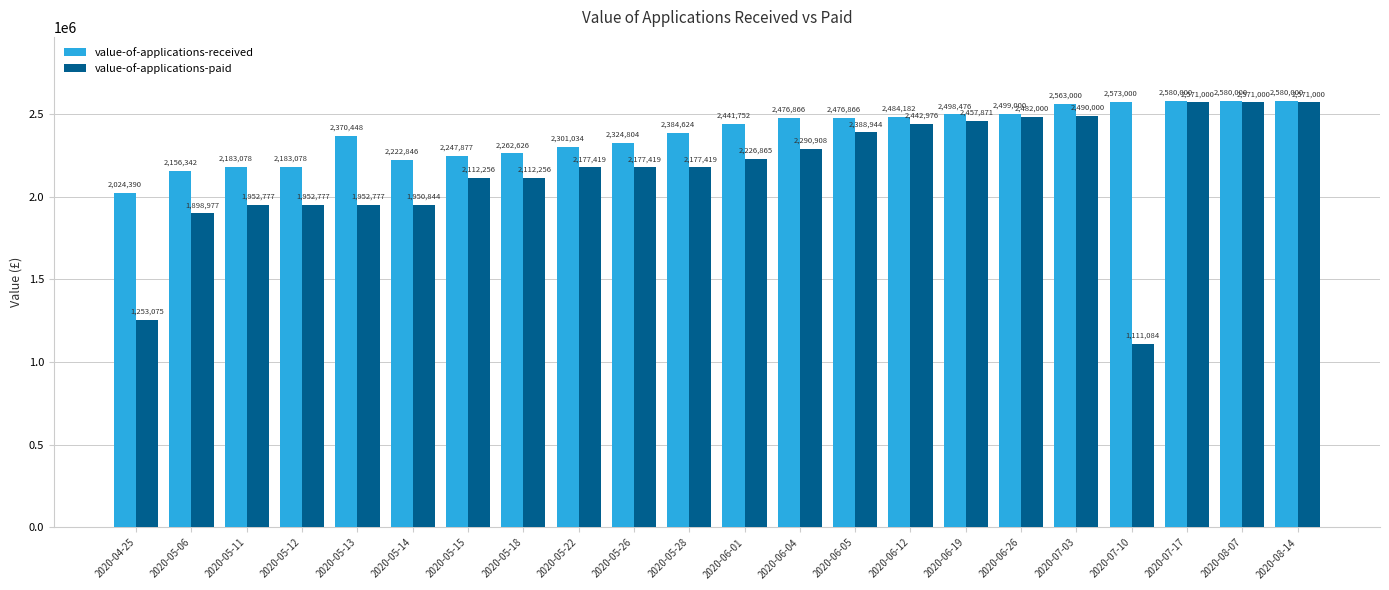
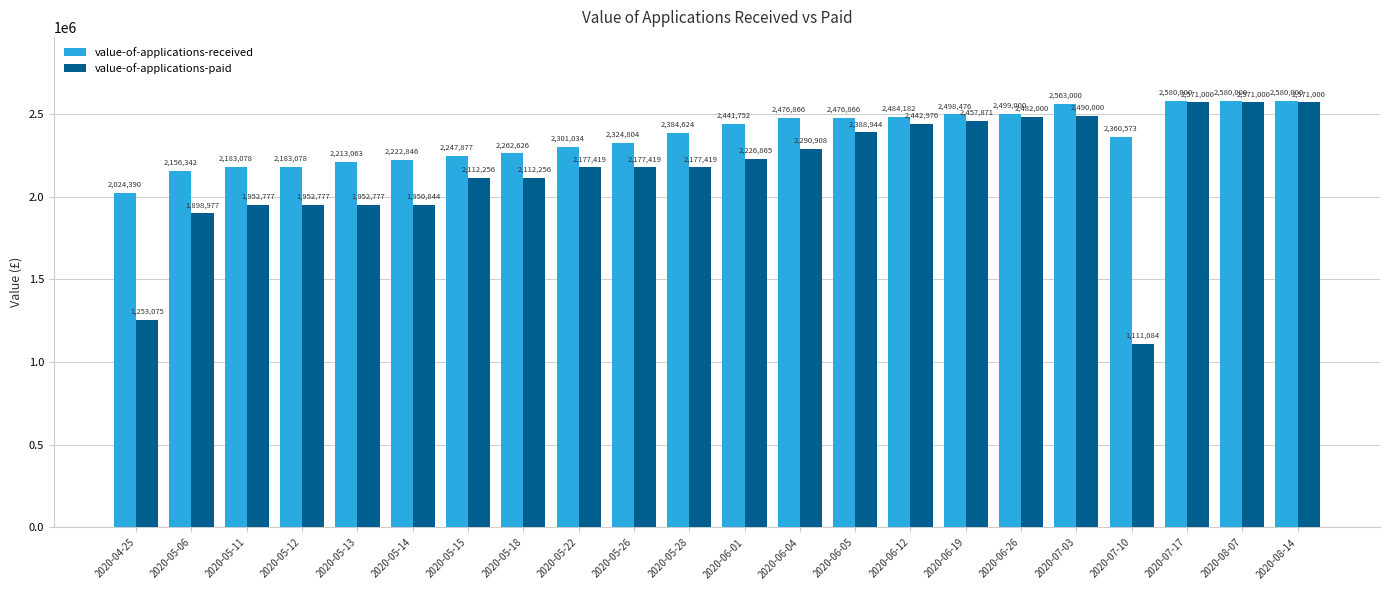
  {
    "value-of-applications-received": {
      "2020-04-25": "2,024,390",
      "2020-05-06": "2,156,342",
      "2020-05-11": "2,183,078",
      "2020-05-12": "2,183,078",
-     "2020-05-13": "2,370,448",
+     "2020-05-13": "2,213,063",
      "2020-05-14": "2,222,846",
      "2020-05-15": "2,247,877",
      "2020-05-18": "2,262,626",
      "2020-05-22": "2,301,034",
      "2020-05-26": "2,324,804",
      "2020-05-28": "2,384,624",
      "2020-06-01": "2,441,752",
      "2020-06-04": "2,476,866",
      "2020-06-05": "2,476,866",
      "2020-06-12": "2,484,182",
      "2020-06-19": "2,498,476",
      "2020-07-03": "2,563,000",
-     "2020-07-10": "2,573,000"
+     "2020-07-10": "2,360,573"
    },
    "value-of-applications-paid": {
      "2020-04-25": "1,253,075",
      "2020-05-06": "1,898,977",
      "2020-05-11": "1,952,777",
      "2020-05-12": "1,952,777",
      "2020-05-13": "1,952,777",
      "2020-05-14": "1,950,844",
      "2020-05-15": "2,112,256",
      "2020-05-18": "2,112,256",
      "2020-05-22": "2,177,419",
      "2020-05-26": "2,177,419",
      "2020-05-28": "2,177,419",
      "2020-06-01": "2,226,865",
      "2020-06-04": "2,290,908",
      "2020-06-05": "2,388,944",
      "2020-06-12": "2,442,976",
      "2020-06-19": "2,457,871",
      "2020-07-03": "2,490,000",
      "2020-07-10": "1,111,084"
    }
  }
